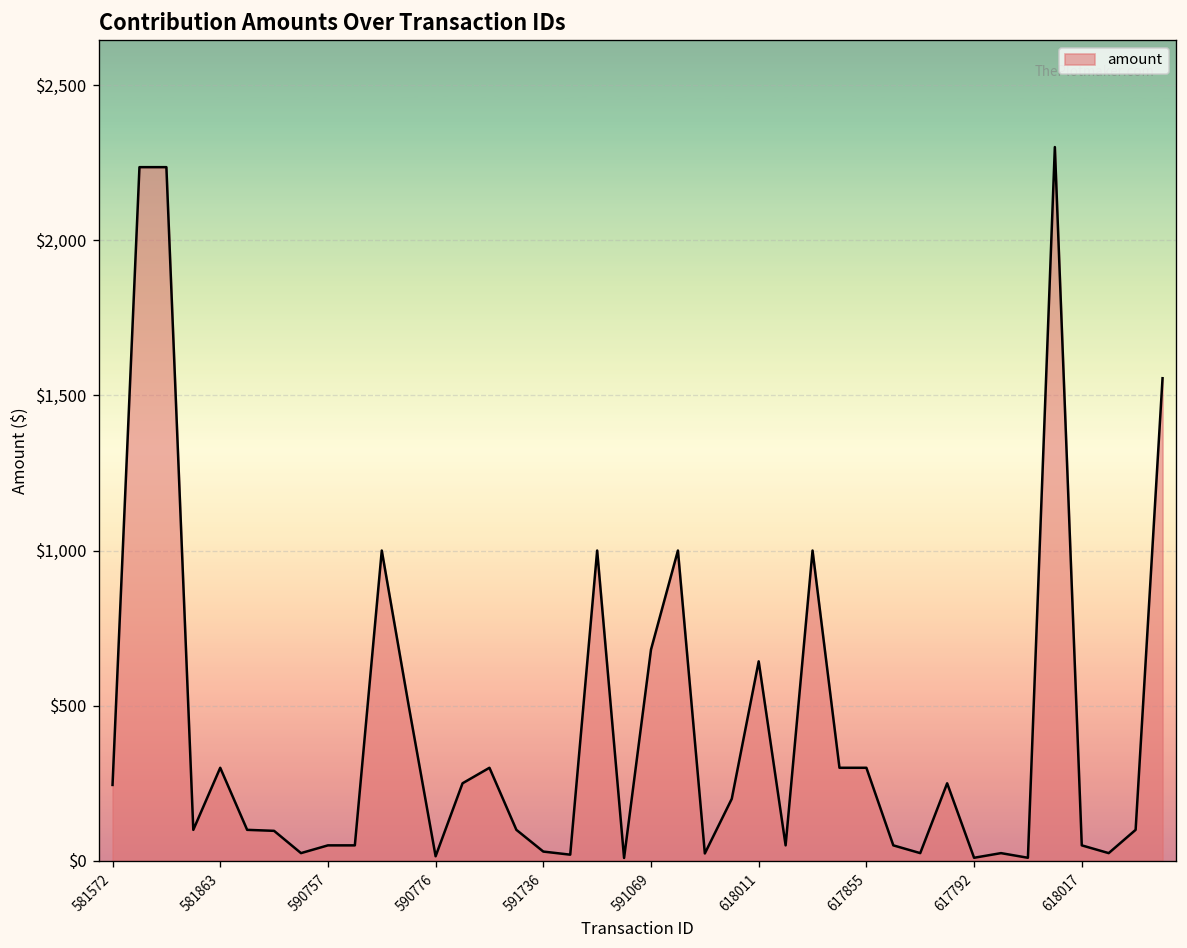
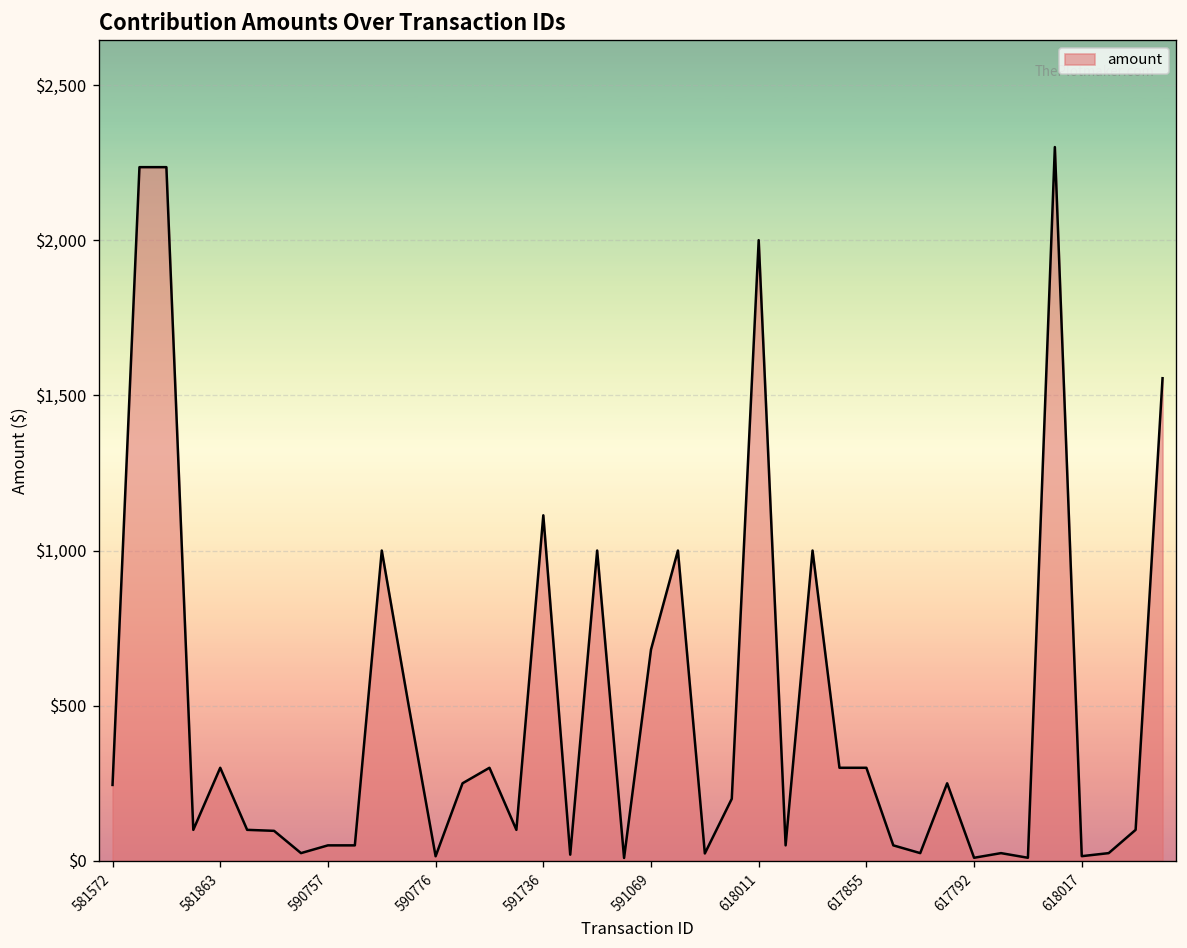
  {
    "581572": "$240",
    "581863": "$300",
    "590757": "$50",
    "590776": "$10",
-   "591736": "$30",
+   "591736": "$1,110",
    "591069": "$680",
-   "618011": "$640",
+   "618011": "$2,000",
    "617855": "$300",
    "617792": "$10",
-   "618017": "$50"
+   "618017": "$20"
  }
